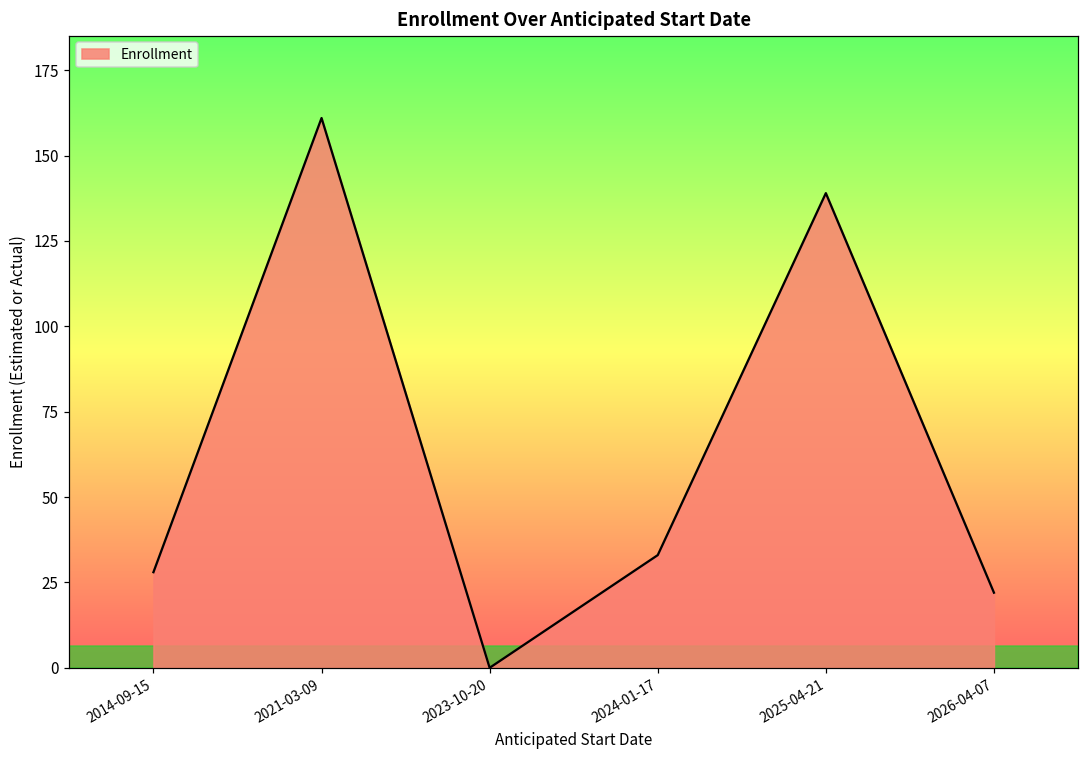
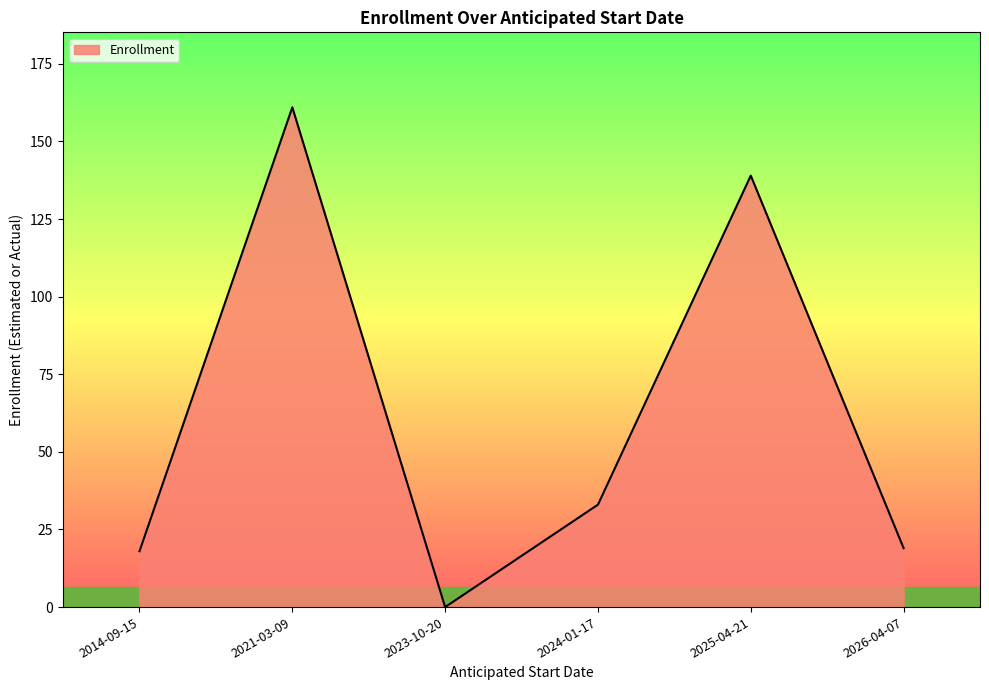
  {
-   "2014-09-15": 28,
+   "2014-09-15": 18,
    "2021-03-09": 161,
    "2024-01-17": 33,
    "2025-04-21": 139,
-   "2026-04-07": 22
+   "2026-04-07": 19
  }
